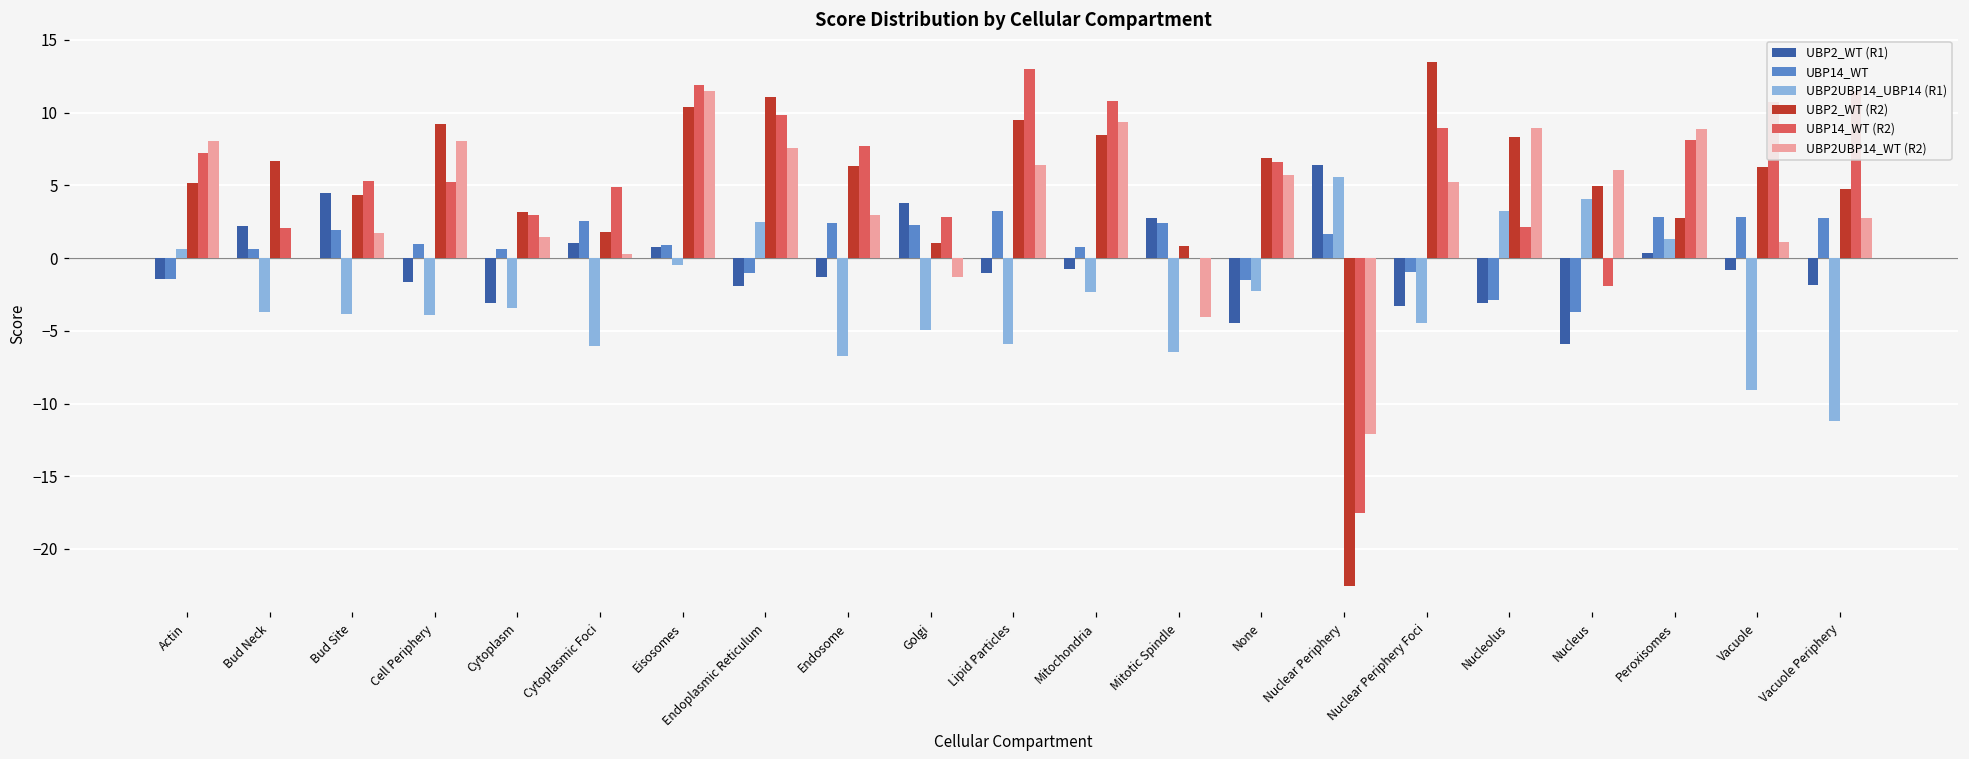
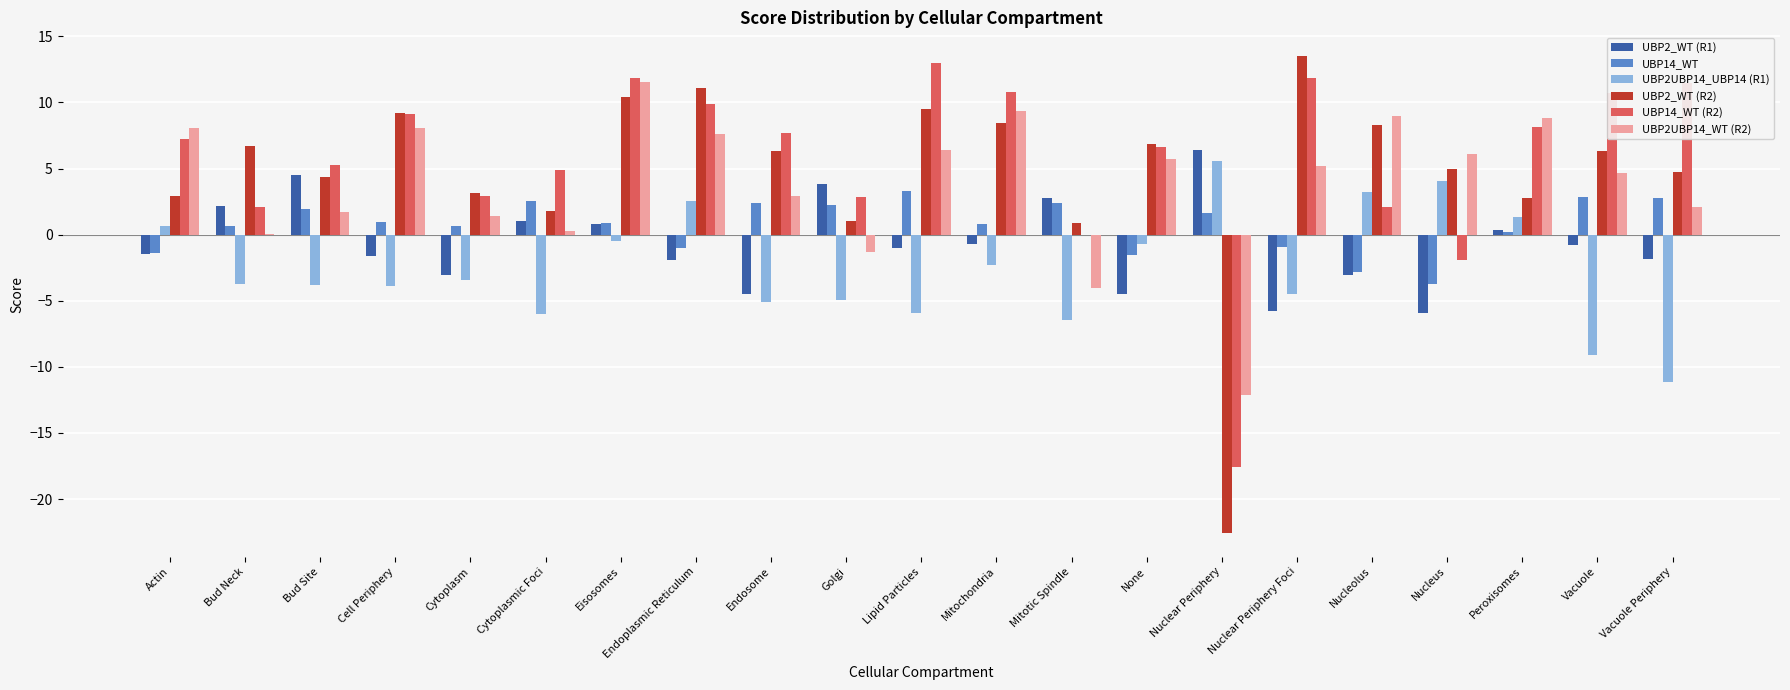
  {
    "UBP2_WT (R1)": {
      "Actin": -1.5,
      "Bud Neck": 2.2,
      "Bud Site": 4.5,
      "Cell Periphery": -1.7,
      "Cytoplasm": -3.1,
      "Cytoplasmic Foci": 1.1,
      "Eisosomes": 0.8,
      "Endoplasmic Reticulum": -1.9,
-     "Endosome": -1.3,
+     "Endosome": -4.5,
      "Golgi": 3.8,
      "Lipid Particles": -1.0,
      "Mitochondria": -0.7,
      "Mitotic Spindle": 2.7,
      "None": -4.5,
      "Nuclear Periphery": 6.4,
-     "Nuclear Periphery Foci": -3.3,
+     "Nuclear Periphery Foci": -5.8,
      "Nucleolus": -3.1,
      "Nucleus": -5.9,
      "Peroxisomes": 0.3,
      "Vacuole": -0.8,
      "Vacuole Periphery": -1.9
    },
    "UBP14_WT": {
      "Actin": -1.4,
      "Bud Neck": 0.6,
      "Bud Site": 1.9,
      "Cell Periphery": 1.0,
      "Cytoplasm": 0.6,
      "Cytoplasmic Foci": 2.6,
      "Eisosomes": 0.9,
      "Endoplasmic Reticulum": -1.0,
      "Endosome": 2.4,
      "Golgi": 2.3,
      "Lipid Particles": 3.3,
      "Mitochondria": 0.8,
      "Mitotic Spindle": 2.4,
      "None": -1.5,
      "Nuclear Periphery": 1.7,
      "Nuclear Periphery Foci": -0.9,
      "Nucleolus": -2.9,
      "Nucleus": -3.7,
-     "Peroxisomes": 2.8,
+     "Peroxisomes": 0.2,
      "Vacuole": 2.8,
      "Vacuole Periphery": 2.8
    },
    "UBP2UBP14_UBP14 (R1)": {
      "Actin": 0.7,
      "Bud Neck": -3.7,
      "Bud Site": -3.8,
      "Cell Periphery": -3.9,
      "Cytoplasm": -3.4,
      "Cytoplasmic Foci": -6.0,
      "Eisosomes": -0.5,
      "Endoplasmic Reticulum": 2.5,
-     "Endosome": -6.7,
+     "Endosome": -5.1,
      "Golgi": -4.9,
      "Lipid Particles": -5.9,
      "Mitochondria": -2.3,
      "Mitotic Spindle": -6.5,
-     "None": -2.3,
+     "None": -0.7,
      "Nuclear Periphery": 5.6,
      "Nuclear Periphery Foci": -4.5,
      "Nucleolus": 3.3,
      "Nucleus": 4.1,
      "Peroxisomes": 1.3,
      "Vacuole": -9.1,
      "Vacuole Periphery": -11.2
    },
    "UBP2_WT (R2)": {
-     "Actin": 5.2,
+     "Actin": 2.9,
      "Bud Neck": 6.7,
      "Bud Site": 4.4,
      "Cell Periphery": 9.2,
      "Cytoplasm": 3.2,
      "Cytoplasmic Foci": 1.8,
      "Eisosomes": 10.4,
      "Endoplasmic Reticulum": 11.1,
      "Endosome": 6.4,
      "Golgi": 1.0,
      "Lipid Particles": 9.5,
      "Mitochondria": 8.5,
      "Mitotic Spindle": 0.9,
      "None": 6.9,
      "Nuclear Periphery": -22.6,
      "Nuclear Periphery Foci": 13.5,
      "Nucleolus": 8.3,
      "Nucleus": 4.9,
      "Peroxisomes": 2.7,
      "Vacuole": 6.3,
      "Vacuole Periphery": 4.7
    },
    "UBP14_WT (R2)": {
      "Actin": 7.2,
      "Bud Neck": 2.1,
      "Bud Site": 5.3,
-     "Cell Periphery": 5.2,
+     "Cell Periphery": 9.1,
      "Cytoplasm": 3.0,
      "Cytoplasmic Foci": 4.9,
      "Eisosomes": 11.9,
      "Endoplasmic Reticulum": 9.9,
      "Endosome": 7.7,
      "Golgi": 2.9,
      "Lipid Particles": 13.0,
      "Mitochondria": 10.8,
      "None": 6.6,
      "Nuclear Periphery": -17.6,
-     "Nuclear Periphery Foci": 9.0,
+     "Nuclear Periphery Foci": 11.8,
      "Nucleolus": 2.1,
      "Nucleus": -2.0,
      "Peroxisomes": 8.2
    },
    "UBP2UBP14_WT (R2)": {
      "Actin": 8.1,
      "Bud Site": 1.7,
      "Cell Periphery": 8.1,
      "Cytoplasm": 1.4,
      "Cytoplasmic Foci": 0.3,
      "Eisosomes": 11.5,
      "Endoplasmic Reticulum": 7.6,
      "Endosome": 3.0,
      "Golgi": -1.3,
      "Lipid Particles": 6.4,
      "Mitochondria": 9.4,
      "Mitotic Spindle": -4.0,
      "None": 5.7,
      "Nuclear Periphery": -12.1,
      "Nuclear Periphery Foci": 5.2,
      "Nucleolus": 9.0,
      "Nucleus": 6.1,
      "Peroxisomes": 8.9,
-     "Vacuole": 1.1,
-     "Vacuole Periphery": 2.7
+     "Vacuole": 4.7,
+     "Vacuole Periphery": 2.1
    }
  }
